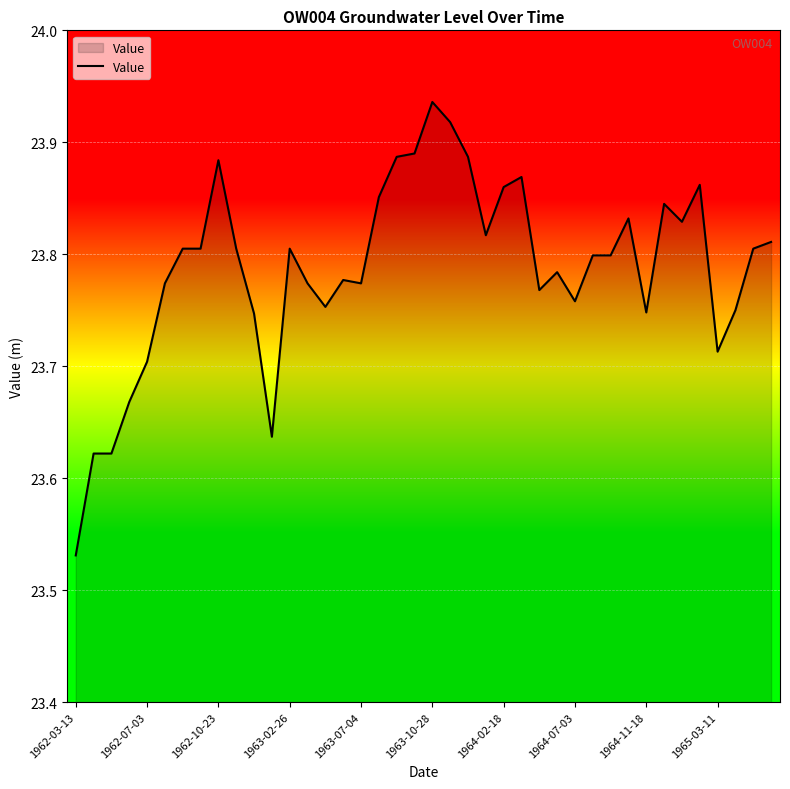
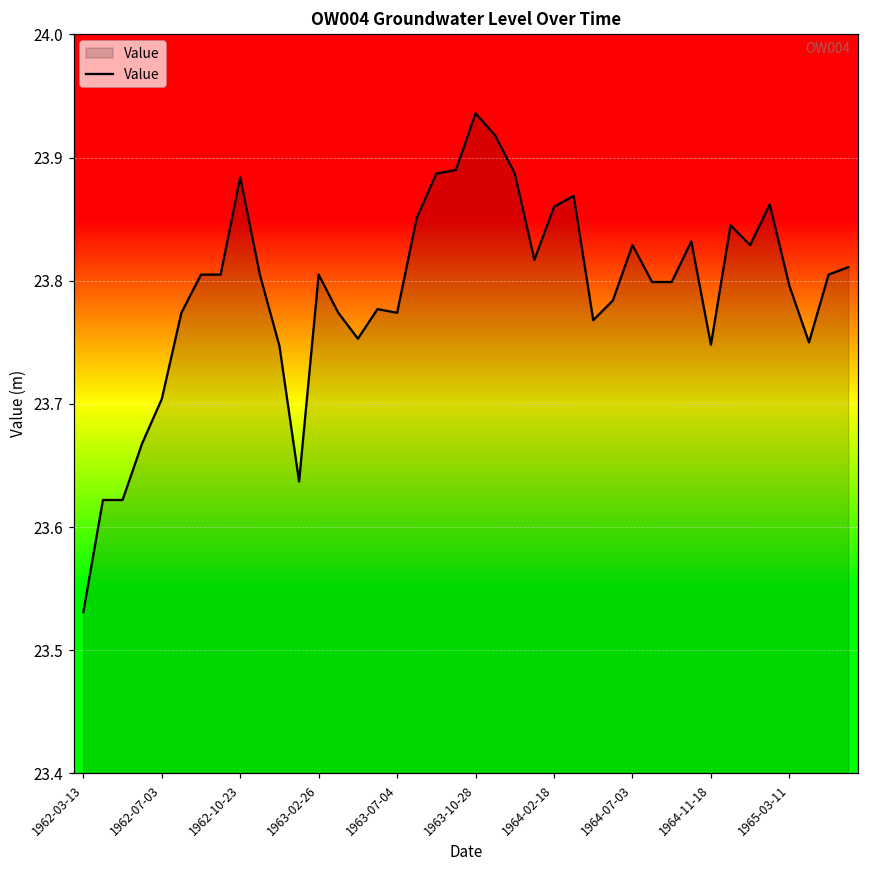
  {
    "1962-03-13": 23.531,
    "1962-07-03": 23.704,
    "1962-10-23": 23.884,
    "1963-02-26": 23.805,
    "1963-07-04": 23.774,
    "1963-10-28": 23.936,
    "1964-02-18": 23.860,
-   "1964-07-03": 23.758,
+   "1964-07-03": 23.829,
    "1964-11-18": 23.748,
-   "1965-03-11": 23.713
+   "1965-03-11": 23.796
  }
